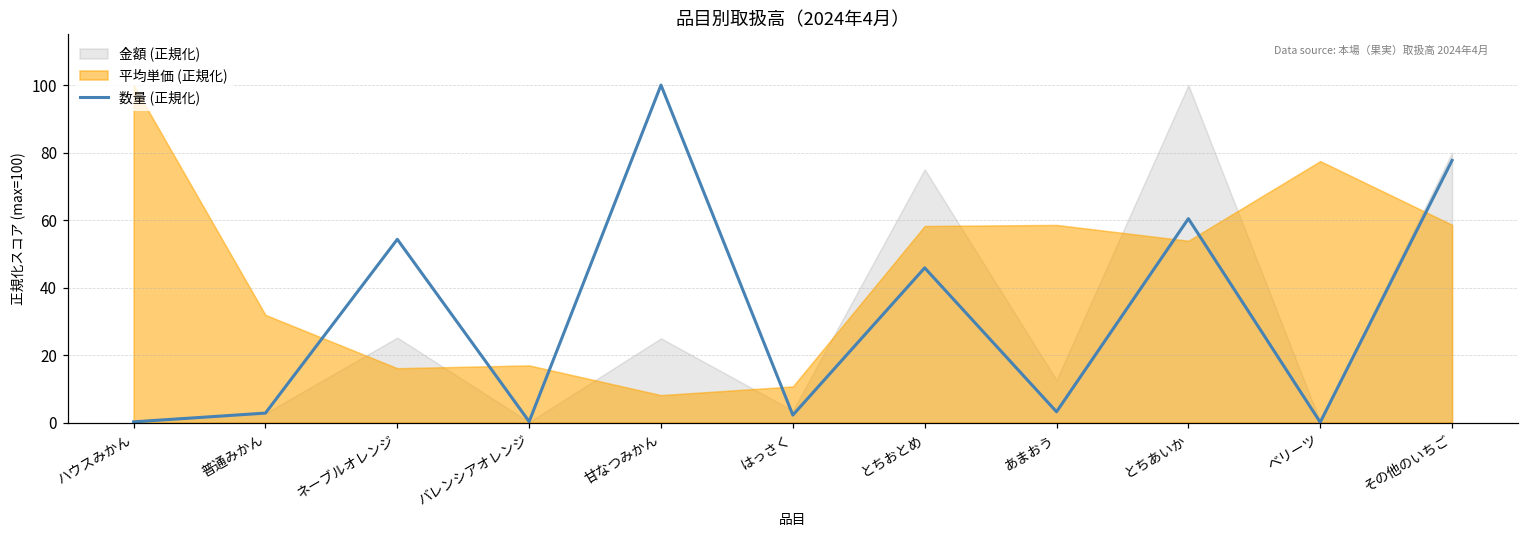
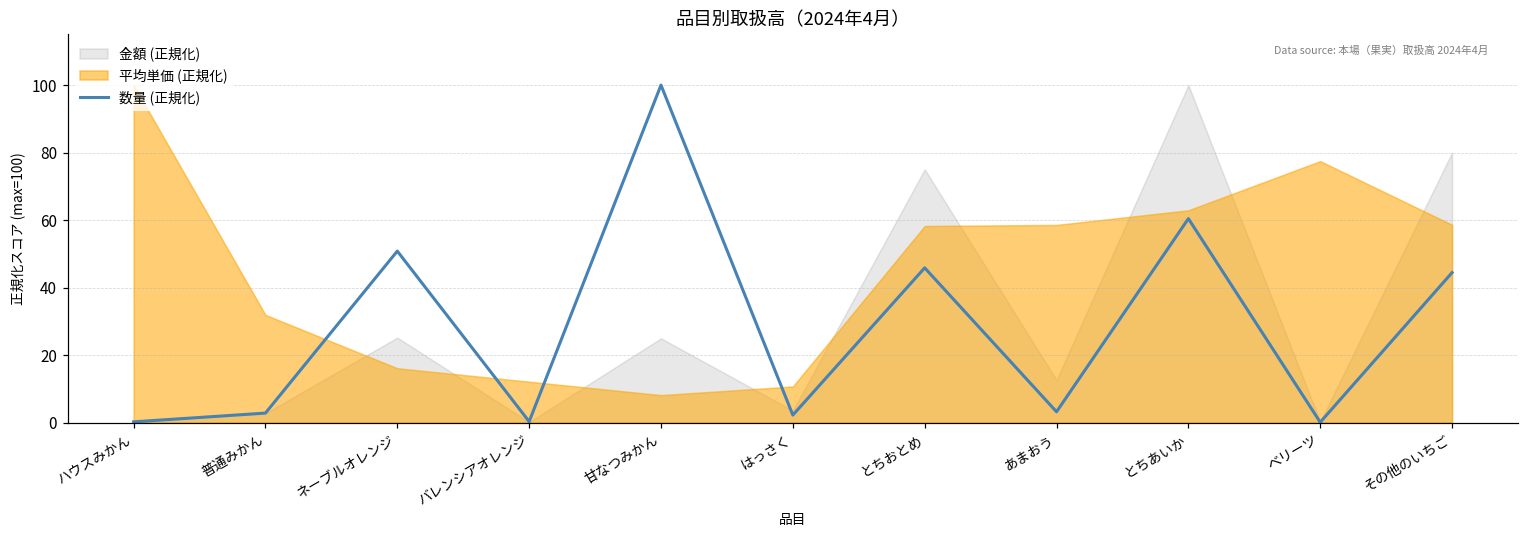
  {
    "数量 (正規化)": {
-     "ネーブルオレンジ": 54,
+     "ネーブルオレンジ": 51,
      "甘なつみかん": 100,
      "はっさく": 2,
      "とちおとめ": 46,
      "あまおう": 3,
      "とちあいか": 60,
-     "その他のいちご": 78
+     "その他のいちご": 44
    },
    "金額 (正規化)": {
      "ネーブルオレンジ": 25,
      "甘なつみかん": 25,
      "はっさく": 4,
      "とちおとめ": 75,
      "あまおう": 13,
      "とちあいか": 100,
      "その他のいちご": 80
    },
    "平均単価 (正規化)": {
      "普通みかん": 32,
      "ネーブルオレンジ": 16,
-     "バレンシアオレンジ": 17,
+     "バレンシアオレンジ": 12,
      "甘なつみかん": 8,
      "はっさく": 11,
      "とちおとめ": 58,
      "あまおう": 59,
-     "とちあいか": 54,
+     "とちあいか": 63,
      "ベリーツ": 77,
      "その他のいちご": 59
    }
  }
